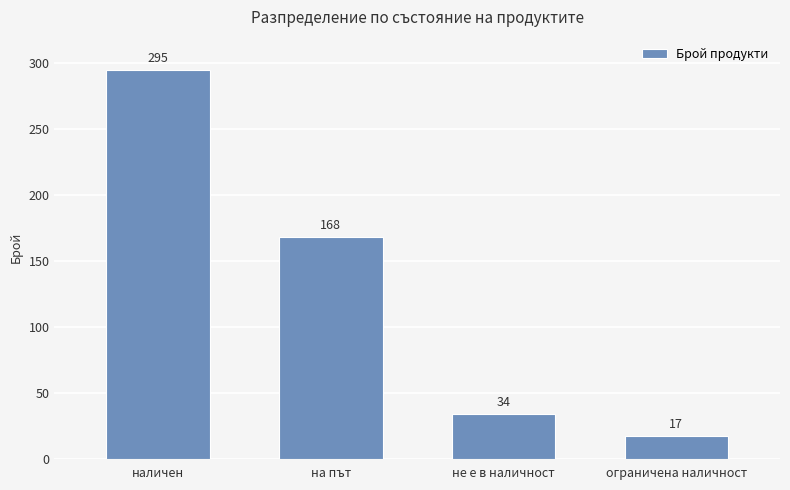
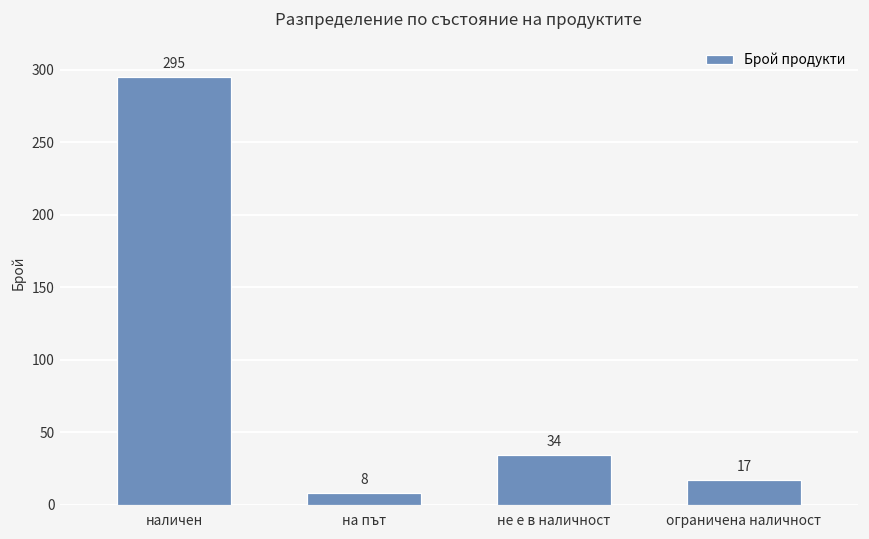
  {
    "наличен": 295,
-   "на път": 168,
+   "на път": 8,
    "не е в наличност": 34,
    "ограничена наличност": 17
  }
